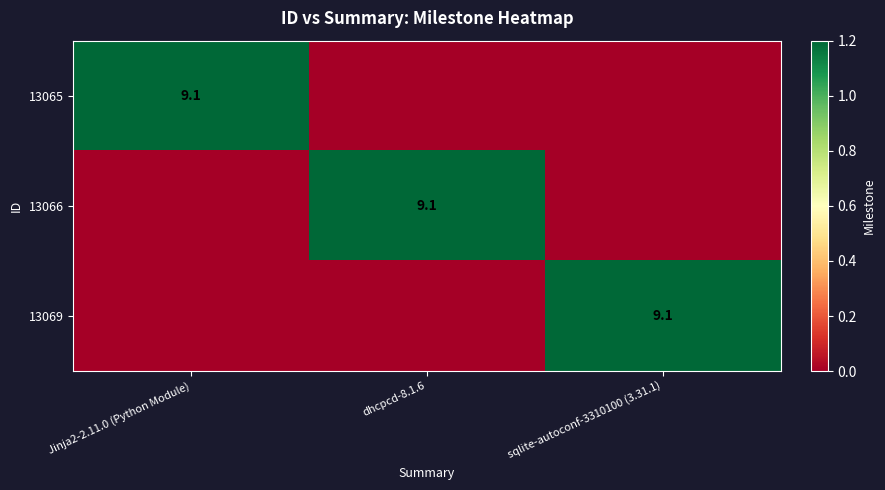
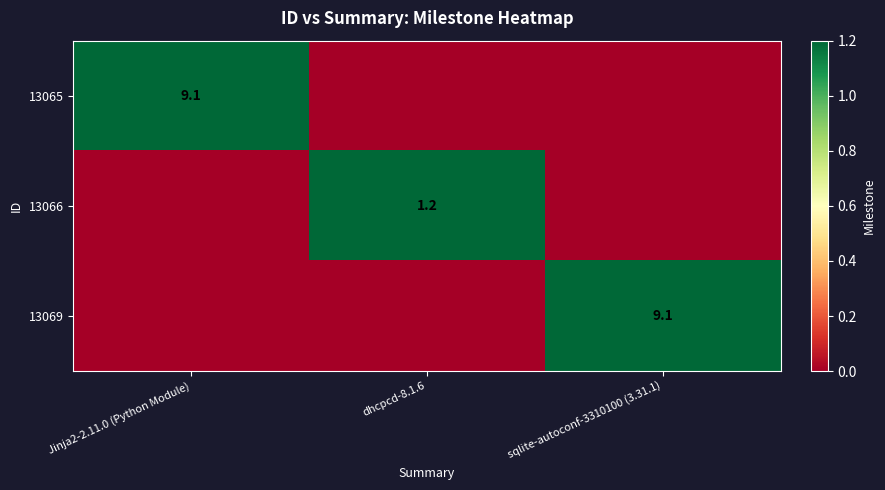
  {
    "13065": {
      "Jinja2-2.11.0 (Python Module)": 9.1
    },
    "13066": {
-     "dhcpcd-8.1.6": 9.1
+     "dhcpcd-8.1.6": 1.2
    },
    "13069": {
      "sqlite-autoconf-3310100 (3.31.1)": 9.1
    }
  }
